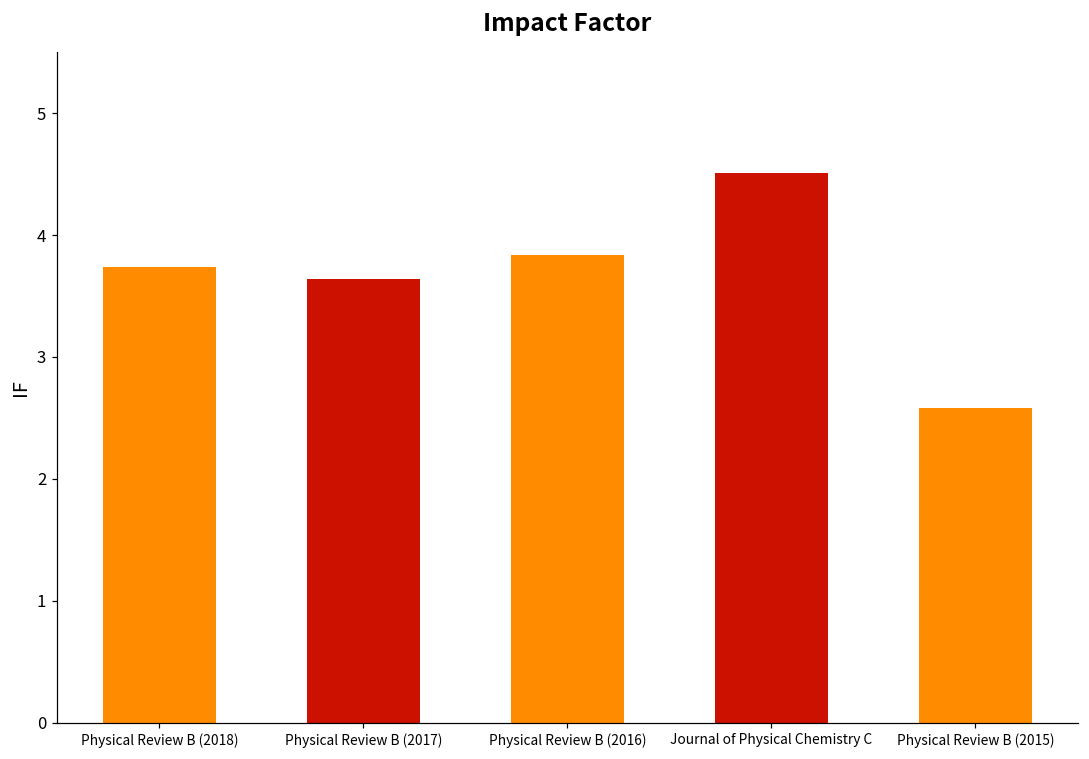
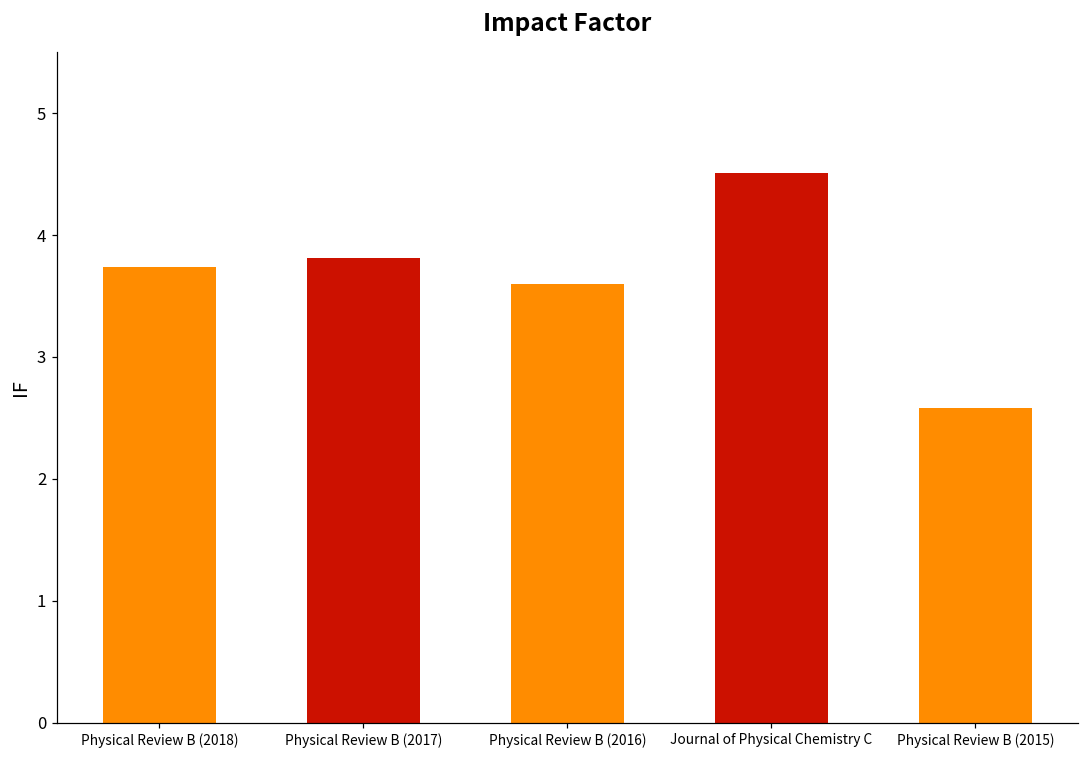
  {
    "Physical Review B (2018)": 3.74,
-   "Physical Review B (2017)": 3.64,
-   "Physical Review B (2016)": 3.84,
+   "Physical Review B (2017)": 3.81,
+   "Physical Review B (2016)": 3.60,
    "Journal of Physical Chemistry C": 4.51,
    "Physical Review B (2015)": 2.58
  }
